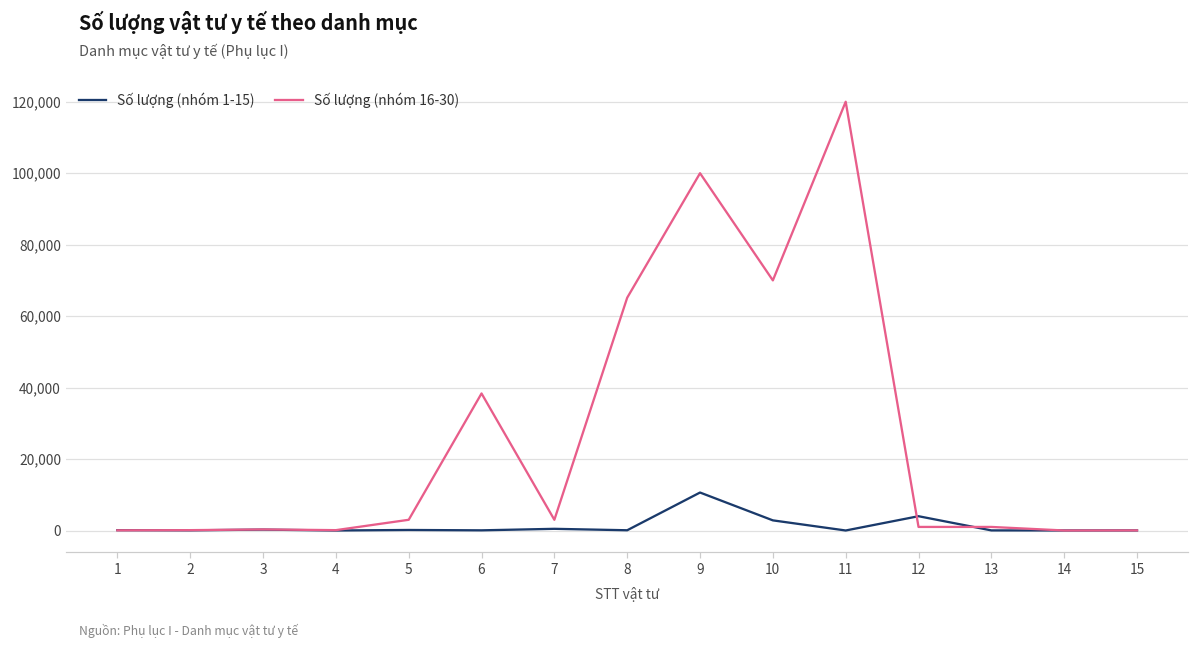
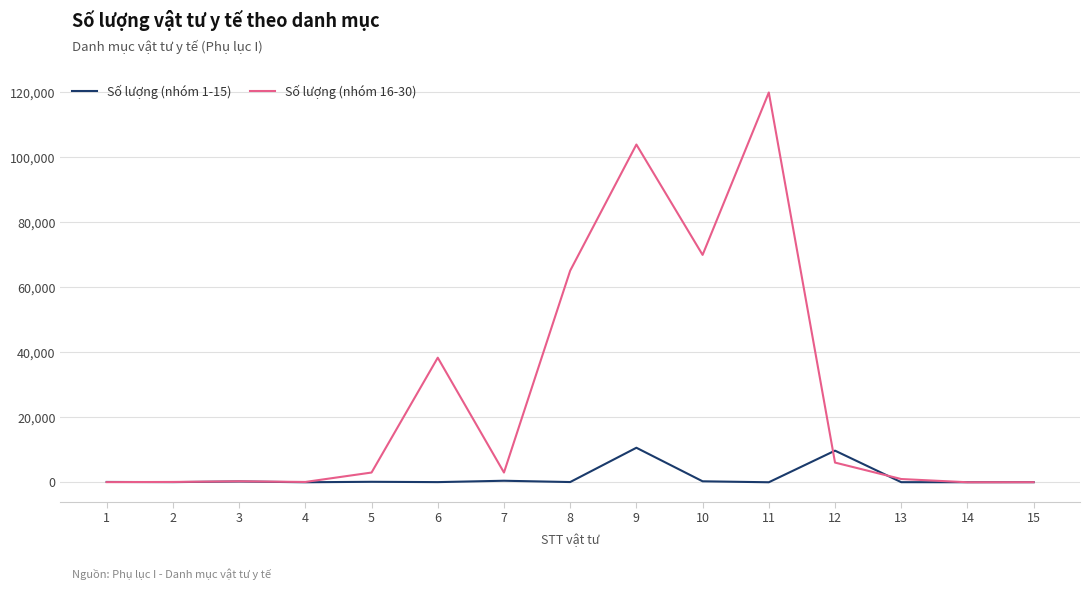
  {
    "Số lượng (nhóm 1-15)": {
      "5": "0",
      "6": "0",
      "7": "0",
      "8": "0",
      "9": "11,000",
-     "10": "3,000",
+     "10": "0",
      "11": "0",
-     "12": "4,000",
+     "12": "10,000",
      "13": "0"
    },
    "Số lượng (nhóm 16-30)": {
      "5": "3,000",
      "6": "38,000",
      "7": "3,000",
      "8": "65,000",
-     "9": "100,000",
+     "9": "104,000",
      "10": "70,000",
      "11": "120,000",
-     "12": "1,000",
+     "12": "6,000",
      "13": "1,000"
    }
  }
